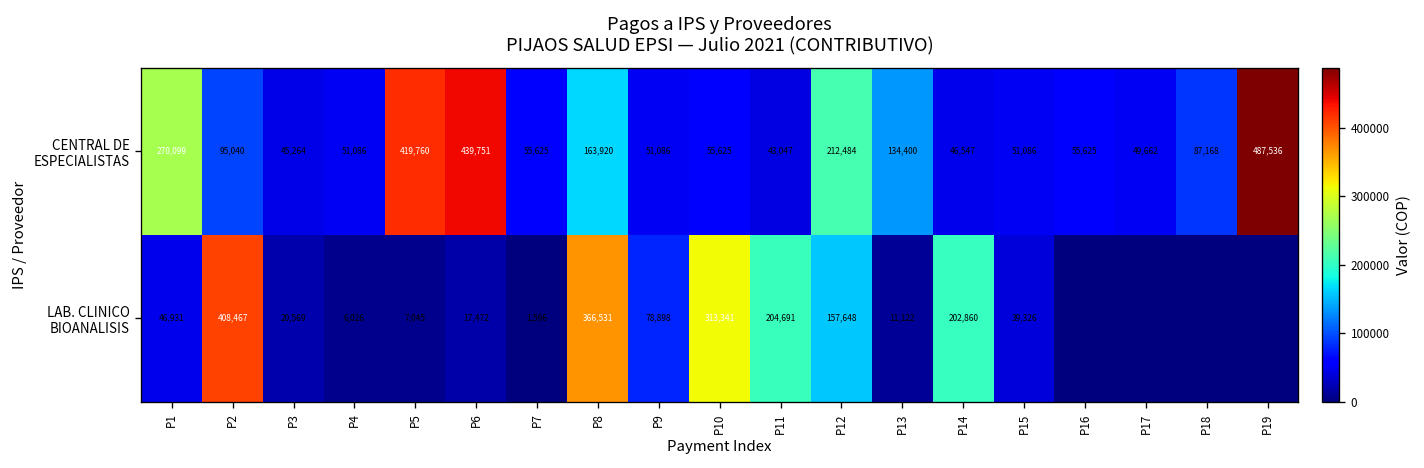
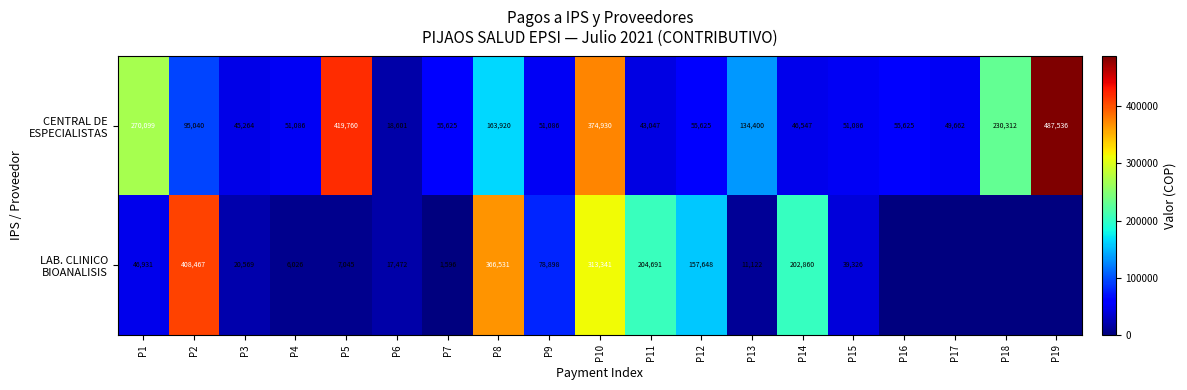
  {
    "CENTRAL DE ESPECIALISTAS": {
      "P1": "270,099",
      "P2": "95,040",
      "P3": "45,264",
      "P4": "51,086",
      "P5": "419,760",
-     "P6": "439,751",
+     "P6": "18,601",
      "P7": "55,625",
      "P8": "163,920",
      "P9": "51,086",
-     "P10": "55,625",
+     "P10": "374,930",
      "P11": "43,047",
-     "P12": "212,484",
+     "P12": "55,625",
      "P13": "134,400",
      "P14": "46,547",
      "P15": "51,086",
      "P16": "55,625",
      "P17": "49,662",
-     "P18": "87,168",
+     "P18": "230,312",
      "P19": "487,536"
    },
    "LAB. CLINICO BIOANALISIS": {
      "P1": "46,931",
      "P2": "408,467",
      "P3": "20,569",
      "P4": "6,026",
      "P5": "7,045",
      "P6": "17,472",
      "P7": "1,596",
      "P8": "366,531",
      "P9": "78,898",
      "P10": "313,341",
      "P11": "204,691",
      "P12": "157,648",
      "P13": "11,122",
      "P14": "202,860",
      "P15": "39,326"
    }
  }
